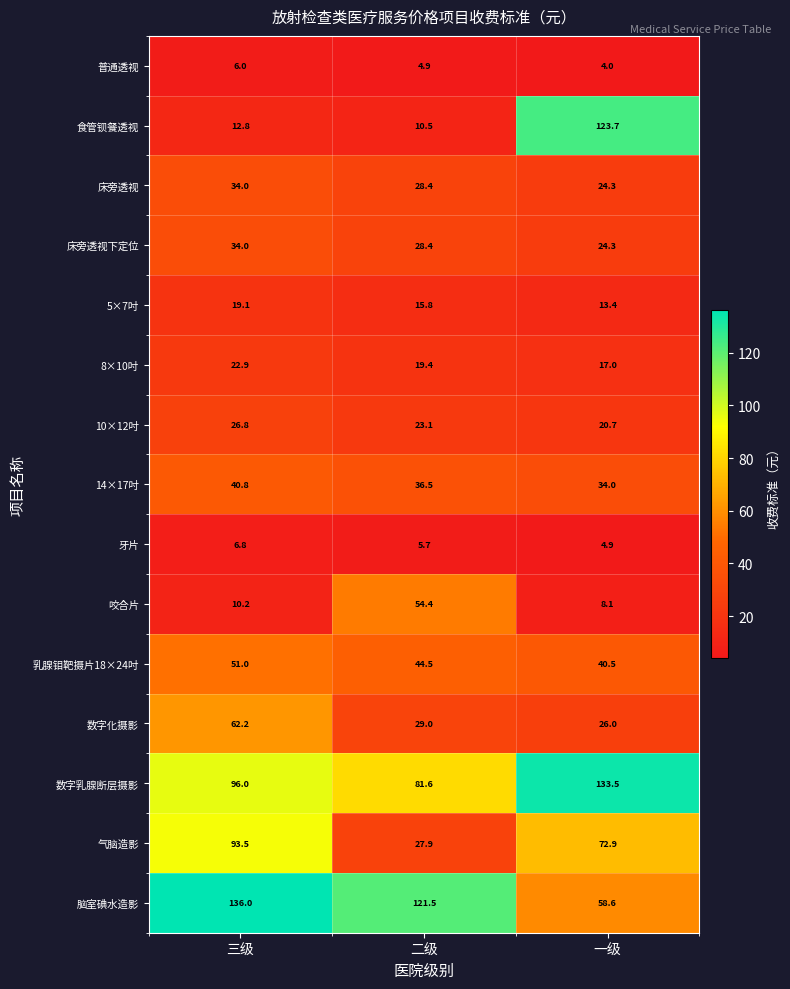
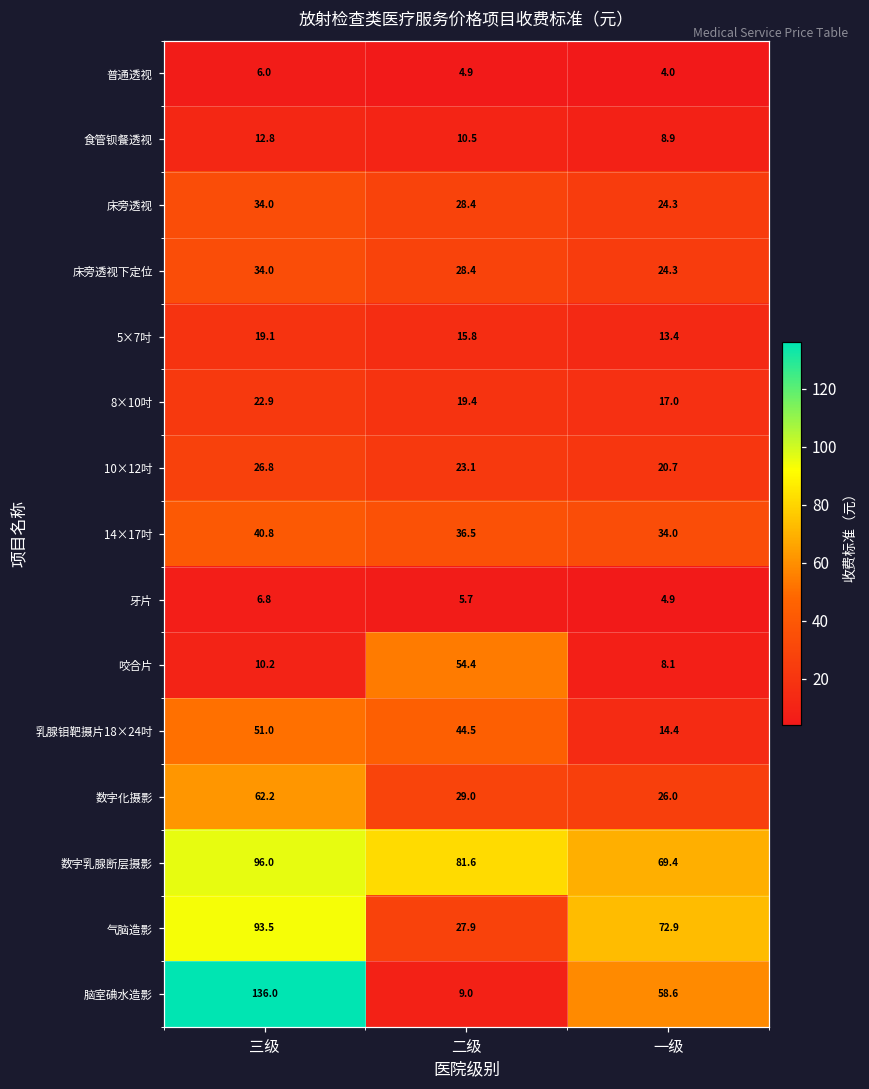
  {
    "普通透视": {
      "三级": 6.0,
      "二级": 4.9,
      "一级": 4.0
    },
    "食管钡餐透视": {
      "三级": 12.8,
      "二级": 10.5,
-     "一级": 123.7
+     "一级": 8.9
    },
    "床旁透视": {
      "三级": 34.0,
      "二级": 28.4,
      "一级": 24.3
    },
    "床旁透视下定位": {
      "三级": 34.0,
      "二级": 28.4,
      "一级": 24.3
    },
    "5×7吋": {
      "三级": 19.1,
      "二级": 15.8,
      "一级": 13.4
    },
    "8×10吋": {
      "三级": 22.9,
      "二级": 19.4,
      "一级": 17.0
    },
    "10×12吋": {
      "三级": 26.8,
      "二级": 23.1,
      "一级": 20.7
    },
    "14×17吋": {
      "三级": 40.8,
      "二级": 36.5,
      "一级": 34.0
    },
    "牙片": {
      "三级": 6.8,
      "二级": 5.7,
      "一级": 4.9
    },
    "咬合片": {
      "三级": 10.2,
      "二级": 54.4,
      "一级": 8.1
    },
    "乳腺钼靶摄片18×24吋": {
      "三级": 51.0,
      "二级": 44.5,
-     "一级": 40.5
+     "一级": 14.4
    },
    "数字化摄影": {
      "三级": 62.2,
      "二级": 29.0,
      "一级": 26.0
    },
    "数字乳腺断层摄影": {
      "三级": 96.0,
      "二级": 81.6,
-     "一级": 133.5
+     "一级": 69.4
    },
    "气脑造影": {
      "三级": 93.5,
      "二级": 27.9,
      "一级": 72.9
    },
    "脑室碘水造影": {
      "三级": 136.0,
-     "二级": 121.5,
+     "二级": 9.0,
      "一级": 58.6
    }
  }
